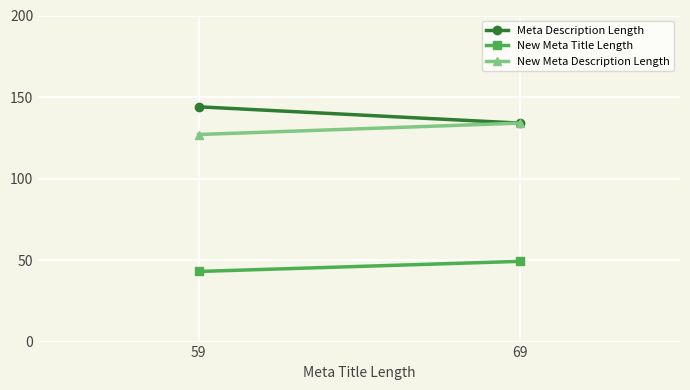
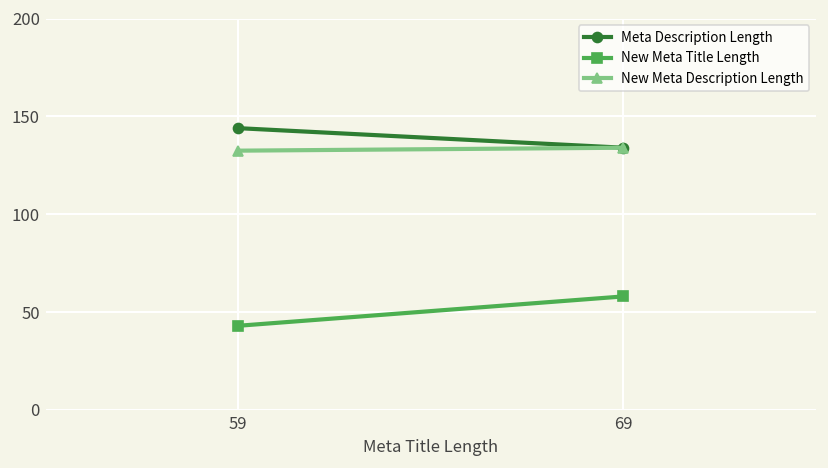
  {
    "Meta Description Length": {
      "59": 144
    },
    "New Meta Title Length": {
      "59": 43,
-     "69": 49
+     "69": 58
    },
    "New Meta Description Length": {
-     "59": 127
+     "59": 133
    }
  }
